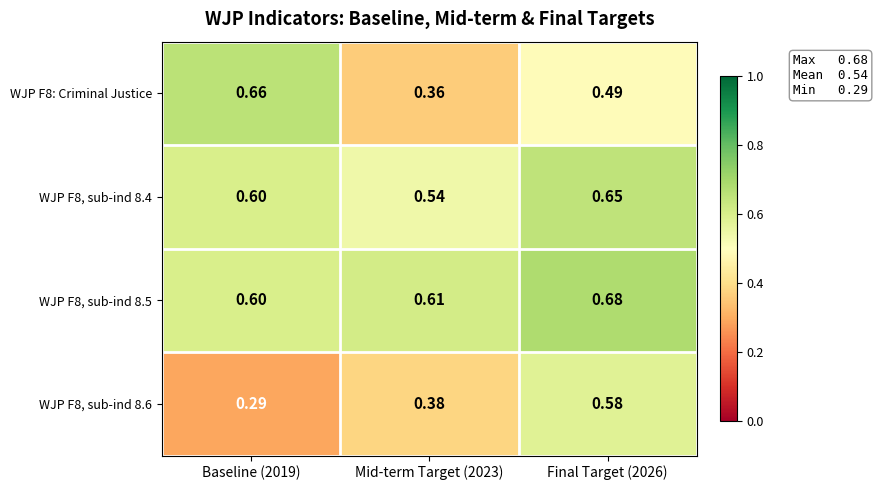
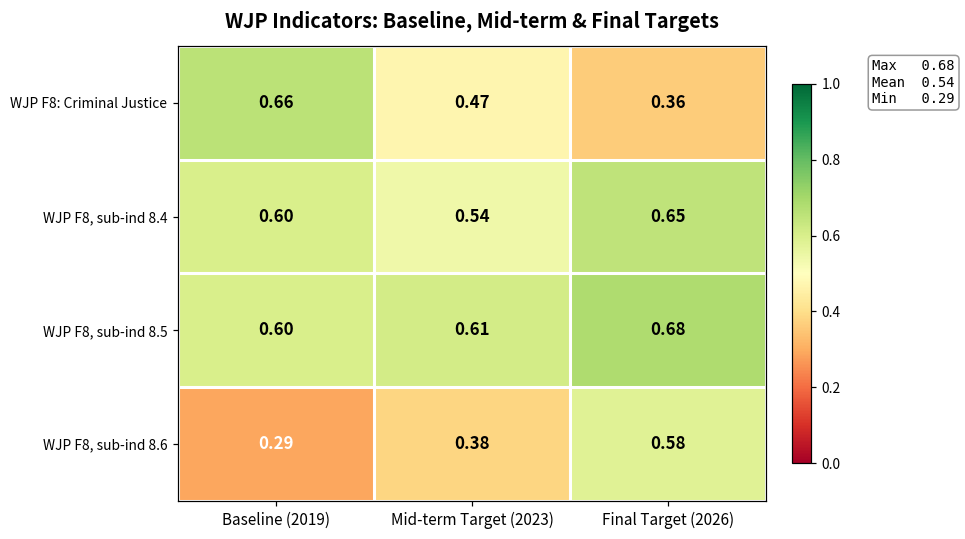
  {
    "WJP F8: Criminal Justice": {
      "Baseline (2019)": 0.66,
-     "Mid-term Target (2023)": 0.36,
-     "Final Target (2026)": 0.49
+     "Mid-term Target (2023)": 0.47,
+     "Final Target (2026)": 0.36
    },
    "WJP F8, sub-ind 8.4": {
      "Baseline (2019)": 0.60,
      "Mid-term Target (2023)": 0.54,
      "Final Target (2026)": 0.65
    },
    "WJP F8, sub-ind 8.5": {
      "Baseline (2019)": 0.60,
      "Mid-term Target (2023)": 0.61,
      "Final Target (2026)": 0.68
    },
    "WJP F8, sub-ind 8.6": {
      "Baseline (2019)": 0.29,
      "Mid-term Target (2023)": 0.38,
      "Final Target (2026)": 0.58
    }
  }
